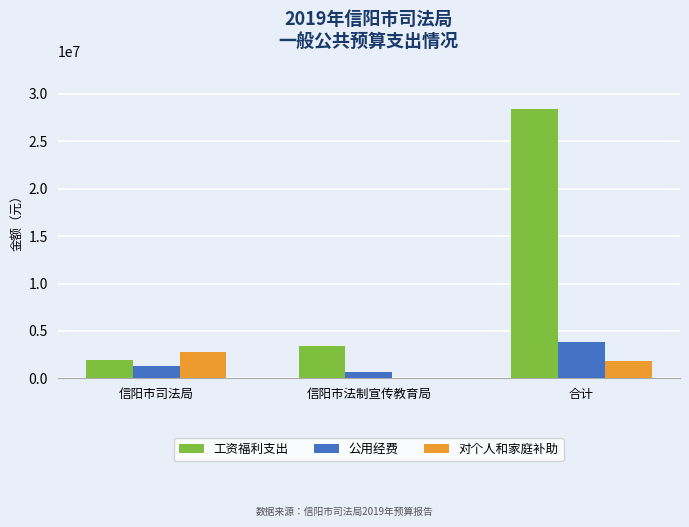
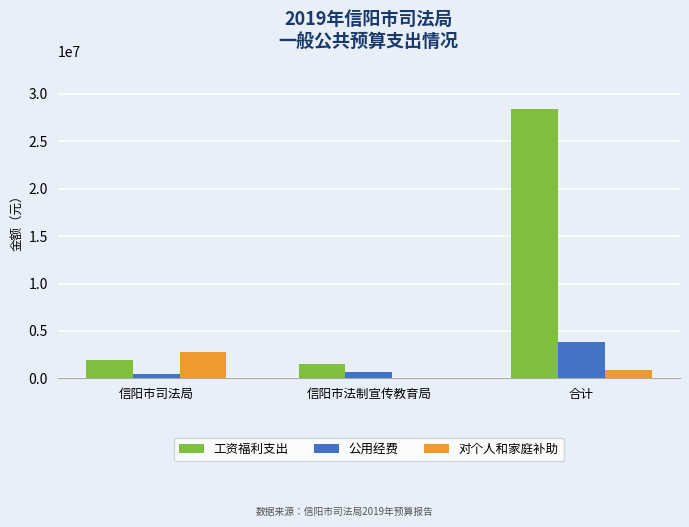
  {
    "工资福利支出": {
      "信阳市司法局": 2000000,
-     "信阳市法制宣传教育局": 3000000,
+     "信阳市法制宣传教育局": 2000000,
      "合计": 28000000
    },
    "公用经费": {
-     "信阳市司法局": 1000000,
+     "信阳市司法局": 0,
      "信阳市法制宣传教育局": 1000000,
      "合计": 4000000
    },
    "对个人和家庭补助": {
      "信阳市司法局": 3000000,
-     "合计": 2000000
+     "合计": 1000000
    }
  }
